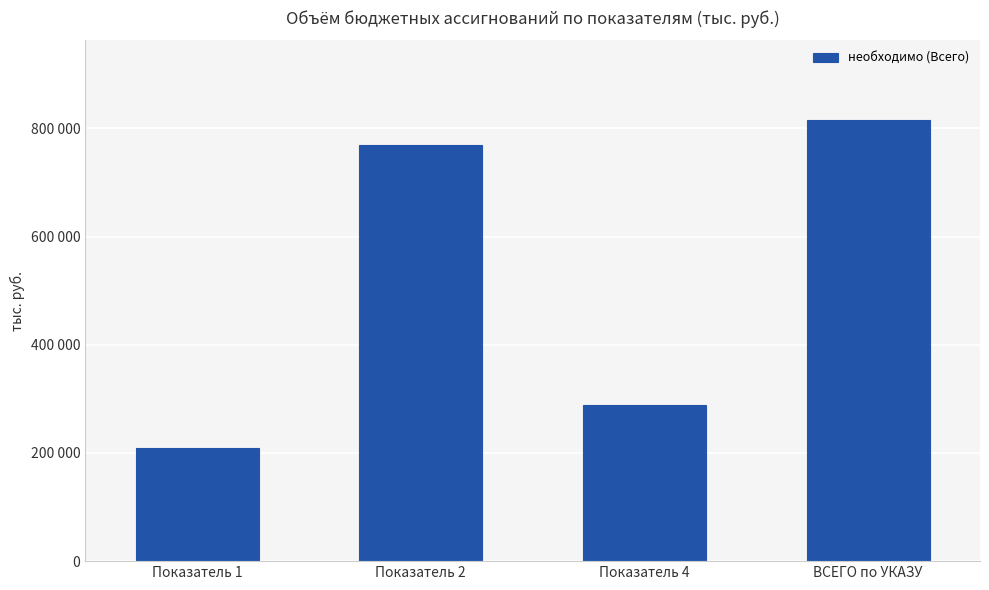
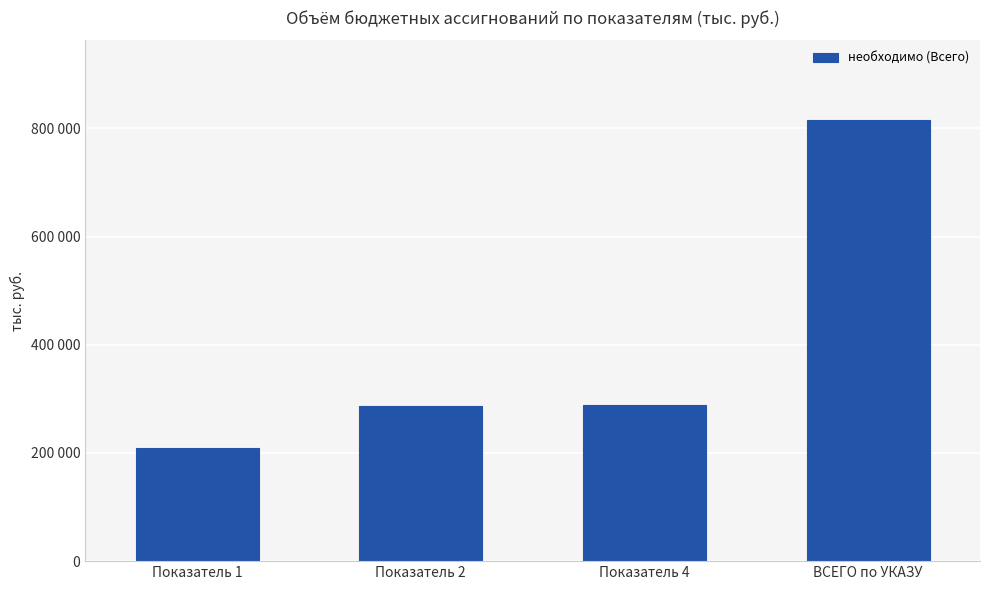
  {
    "Показатель 1": 210000,
-   "Показатель 2": 770000,
+   "Показатель 2": 290000,
    "Показатель 4": 290000,
    "ВСЕГО по УКАЗУ": 820000
  }
